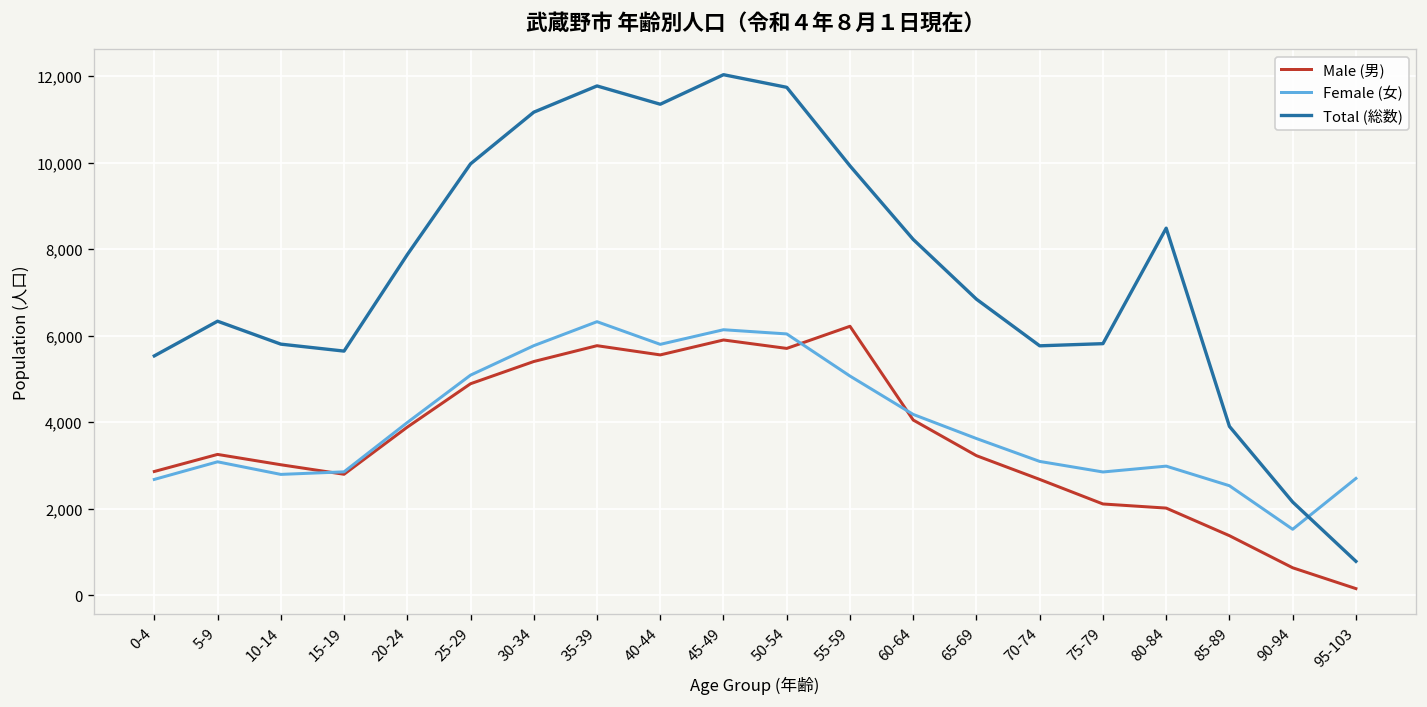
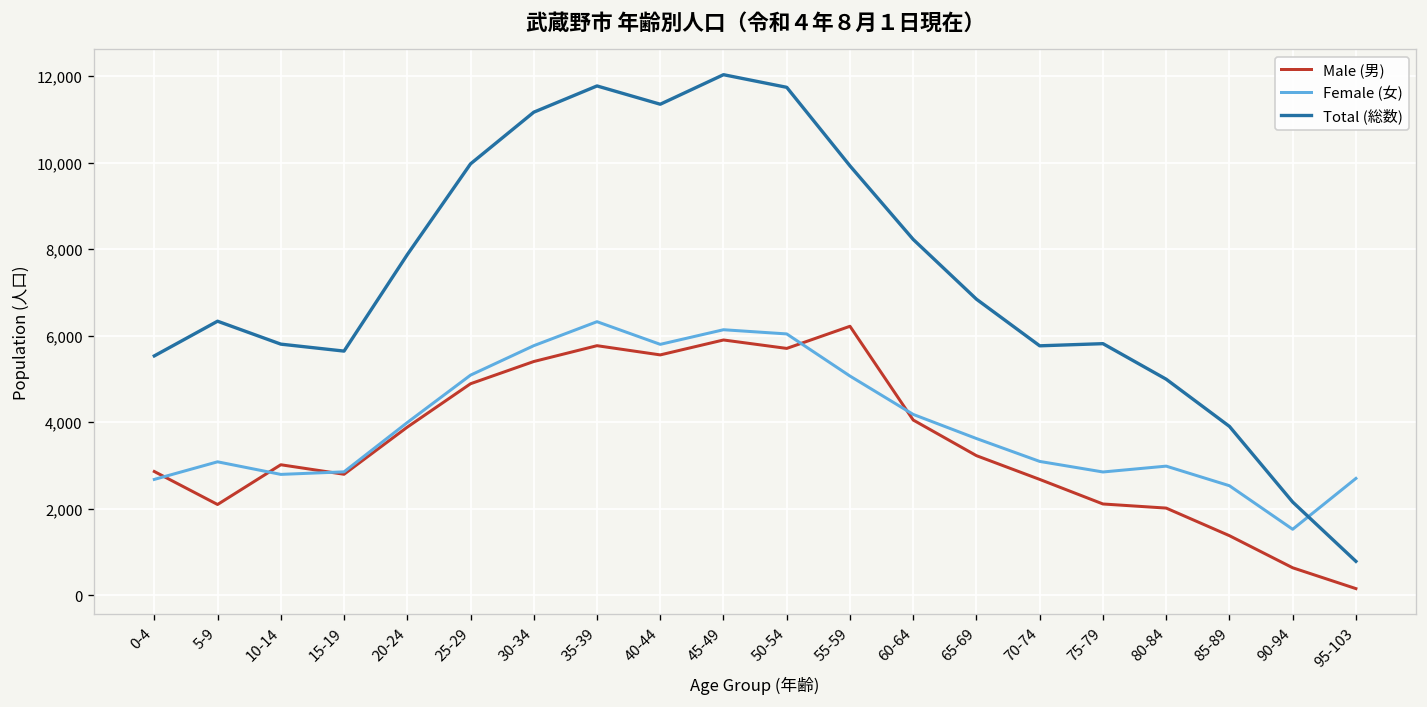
  {
    "Male (男)": {
      "0-4": "2,900",
-     "5-9": "3,300",
+     "5-9": "2,100",
      "10-14": "3,000",
      "20-24": "3,900",
      "25-29": "4,900",
      "30-34": "5,400",
      "35-39": "5,800",
      "40-44": "5,600",
      "45-49": "5,900",
      "50-54": "5,700",
      "55-59": "6,200",
      "60-64": "4,000",
      "65-69": "3,200",
      "70-74": "2,700",
      "75-79": "2,100",
      "80-84": "2,000",
      "85-89": "1,400",
      "90-94": "600",
      "95-103": "100"
    },
    "Female (女)": {
      "0-4": "2,700",
      "5-9": "3,100",
      "10-14": "2,800",
      "20-24": "4,000",
      "25-29": "5,100",
      "30-34": "5,800",
      "35-39": "6,300",
      "40-44": "5,800",
      "45-49": "6,100",
      "50-54": "6,000",
      "55-59": "5,100",
      "60-64": "4,200",
      "65-69": "3,600",
      "70-74": "3,100",
      "75-79": "2,800",
      "80-84": "3,000",
      "85-89": "2,500",
      "90-94": "1,500",
      "95-103": "2,700"
    },
    "Total (総数)": {
      "0-4": "5,500",
      "5-9": "6,300",
      "10-14": "5,800",
      "15-19": "5,600",
      "20-24": "7,900",
      "25-29": "10,000",
      "30-34": "11,200",
      "35-39": "11,800",
      "40-44": "11,300",
      "45-49": "12,000",
      "50-54": "11,700",
      "55-59": "9,900",
      "60-64": "8,200",
      "65-69": "6,800",
      "70-74": "5,800",
      "75-79": "5,800",
-     "80-84": "8,500",
+     "80-84": "5,000",
      "85-89": "3,900",
      "90-94": "2,200",
      "95-103": "800"
    }
  }
